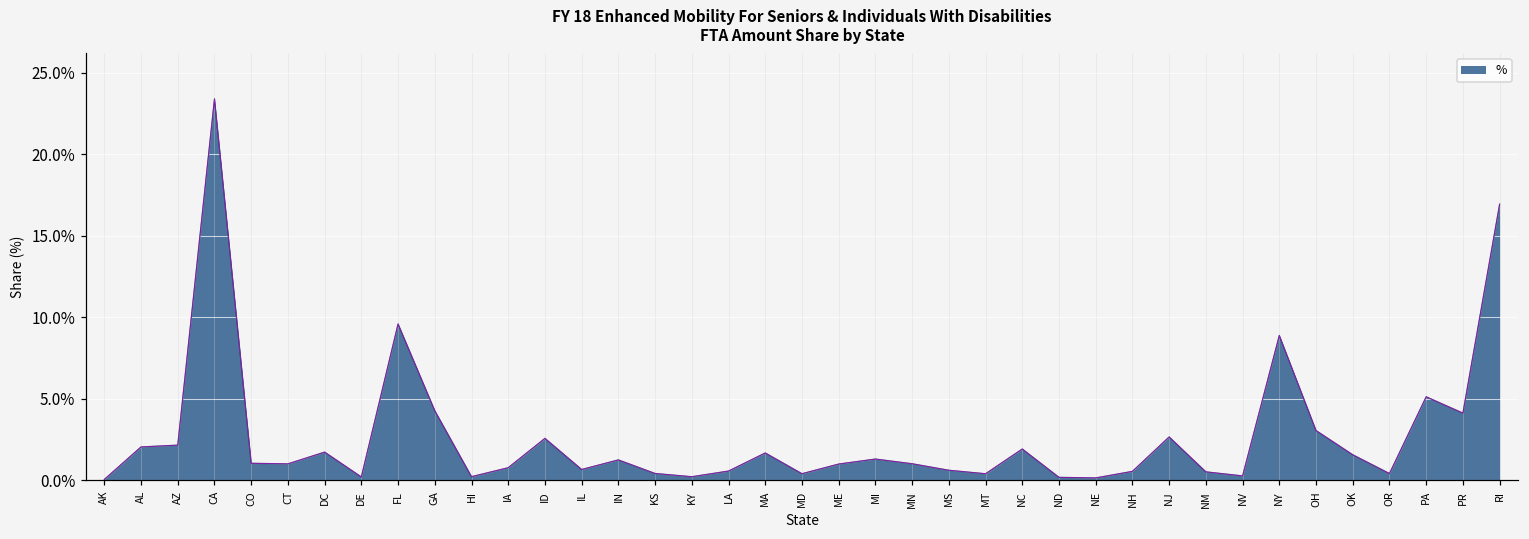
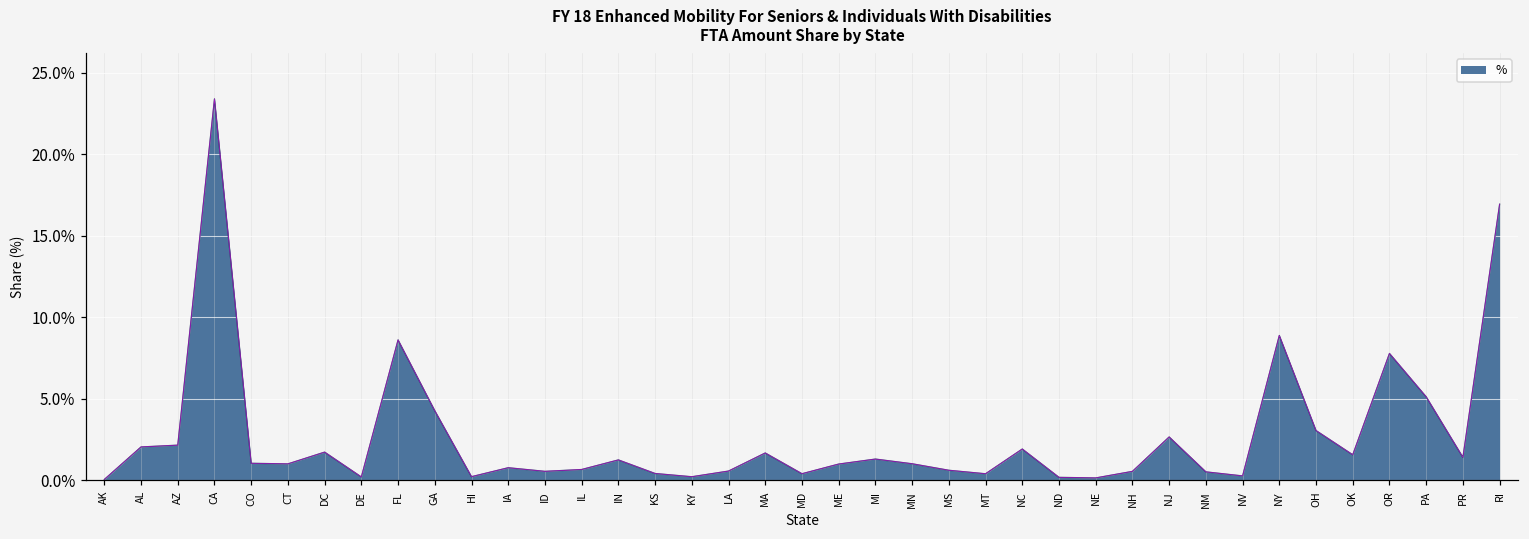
  {
    "AK": "0.0%",
    "AL": "2.0%",
    "AZ": "2.2%",
    "CA": "23.4%",
    "CO": "1.0%",
    "CT": "1.0%",
    "DC": "1.7%",
    "DE": "0.2%",
-   "FL": "9.6%",
+   "FL": "8.6%",
    "GA": "4.3%",
    "HI": "0.2%",
    "IA": "0.8%",
-   "ID": "2.6%",
+   "ID": "0.5%",
    "IL": "0.7%",
    "IN": "1.2%",
    "KS": "0.4%",
    "KY": "0.2%",
    "LA": "0.6%",
    "MA": "1.7%",
    "MD": "0.4%",
    "ME": "1.0%",
    "MI": "1.3%",
    "MN": "1.0%",
    "MS": "0.6%",
    "MT": "0.4%",
    "NC": "1.9%",
    "ND": "0.2%",
    "NE": "0.1%",
    "NH": "0.5%",
    "NJ": "2.7%",
    "NM": "0.5%",
    "NV": "0.3%",
    "NY": "8.9%",
    "OH": "3.0%",
    "OK": "1.6%",
-   "OR": "0.4%",
+   "OR": "7.8%",
    "PA": "5.1%",
-   "PR": "4.1%",
+   "PR": "1.4%",
    "RI": "16.9%"
  }
